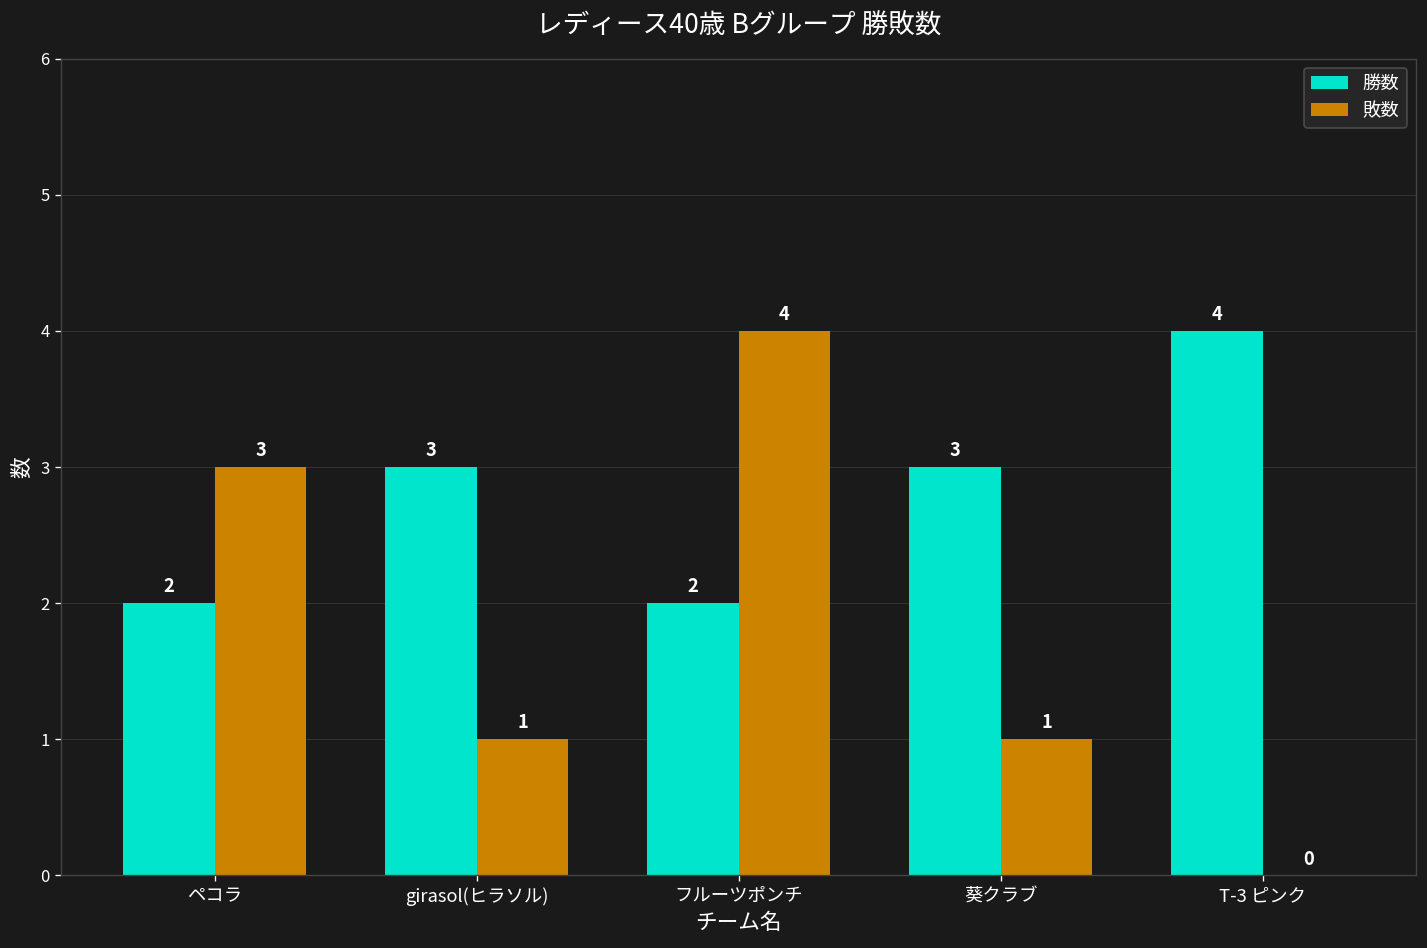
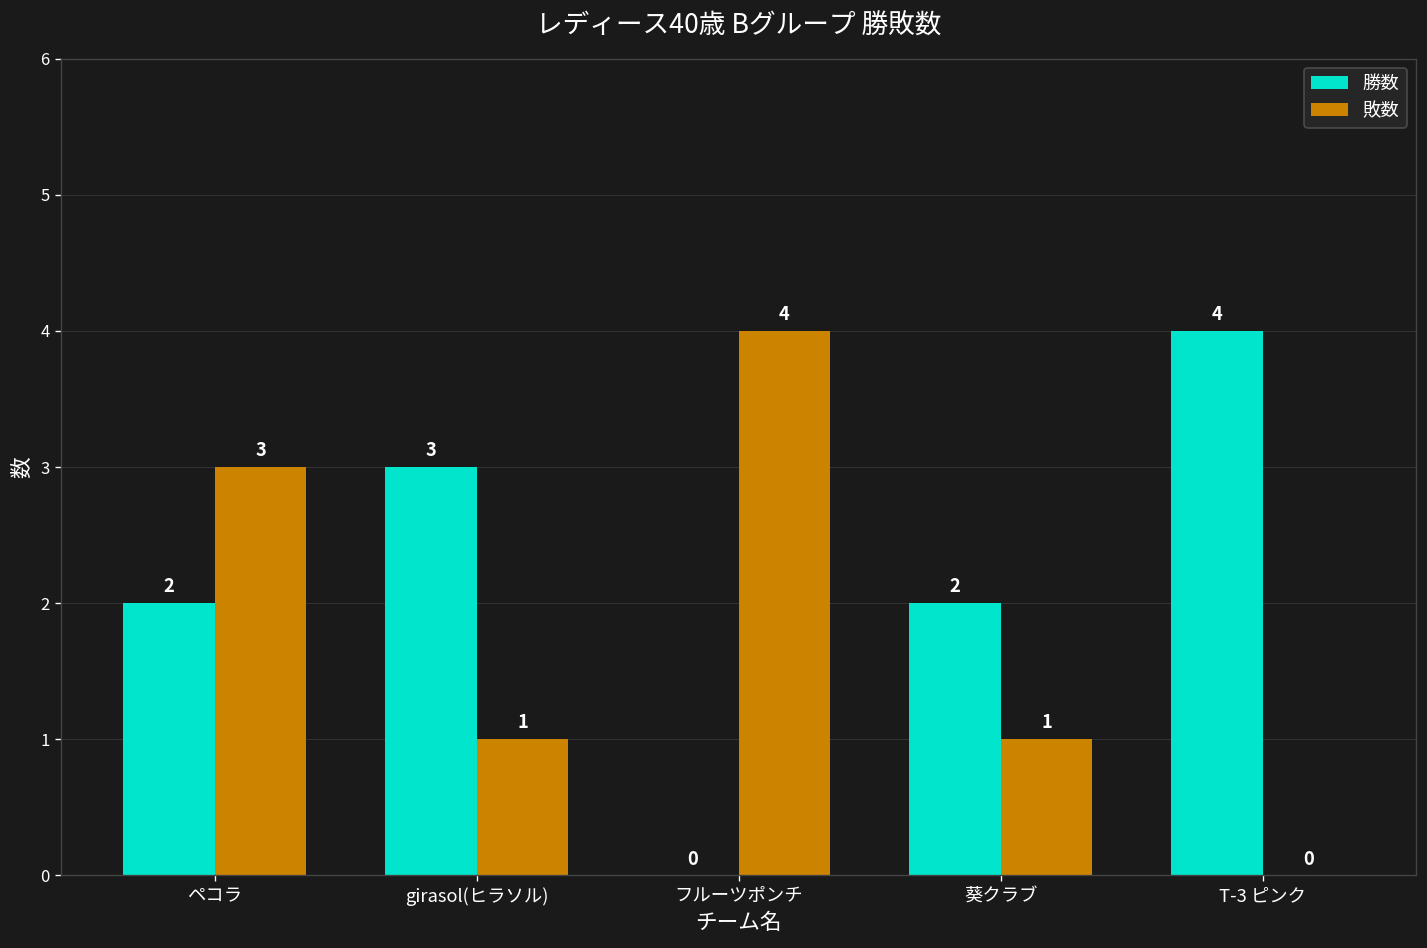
  {
    "勝数": {
      "ペコラ": 2,
      "girasol(ヒラソル)": 3,
-     "フルーツポンチ": 2,
-     "葵クラブ": 3,
+     "フルーツポンチ": 0,
+     "葵クラブ": 2,
      "T-3 ピンク": 4
    },
    "敗数": {
      "ペコラ": 3,
      "girasol(ヒラソル)": 1,
      "フルーツポンチ": 4,
      "葵クラブ": 1,
      "T-3 ピンク": 0
    }
  }
